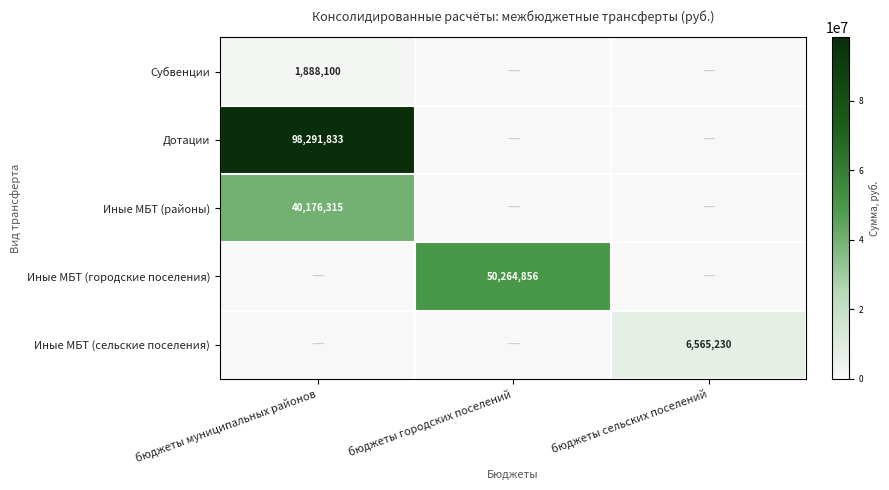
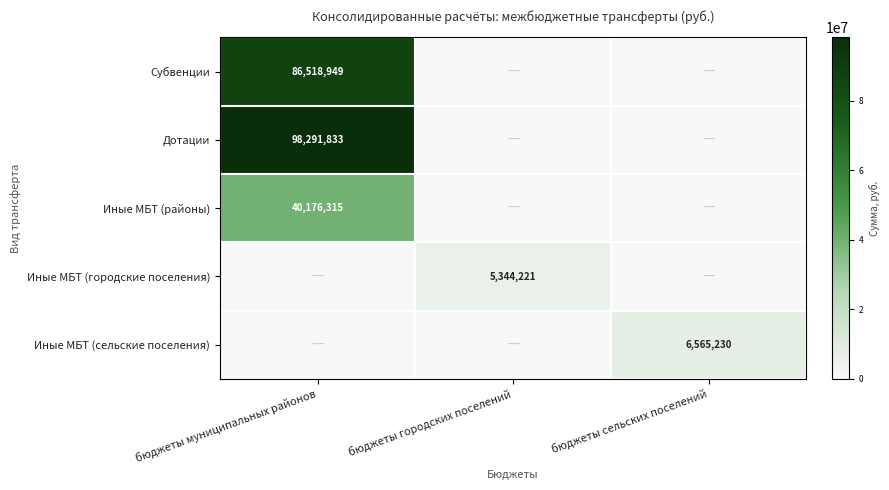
  {
    "Субвенции": {
-     "бюджеты муниципальных районов": "1,888,100"
+     "бюджеты муниципальных районов": "86,518,949"
    },
    "Дотации": {
      "бюджеты муниципальных районов": "98,291,833"
    },
    "Иные МБТ (районы)": {
      "бюджеты муниципальных районов": "40,176,315"
    },
    "Иные МБТ (городские поселения)": {
-     "бюджеты городских поселений": "50,264,856"
+     "бюджеты городских поселений": "5,344,221"
    },
    "Иные МБТ (сельские поселения)": {
      "бюджеты сельских поселений": "6,565,230"
    }
  }
